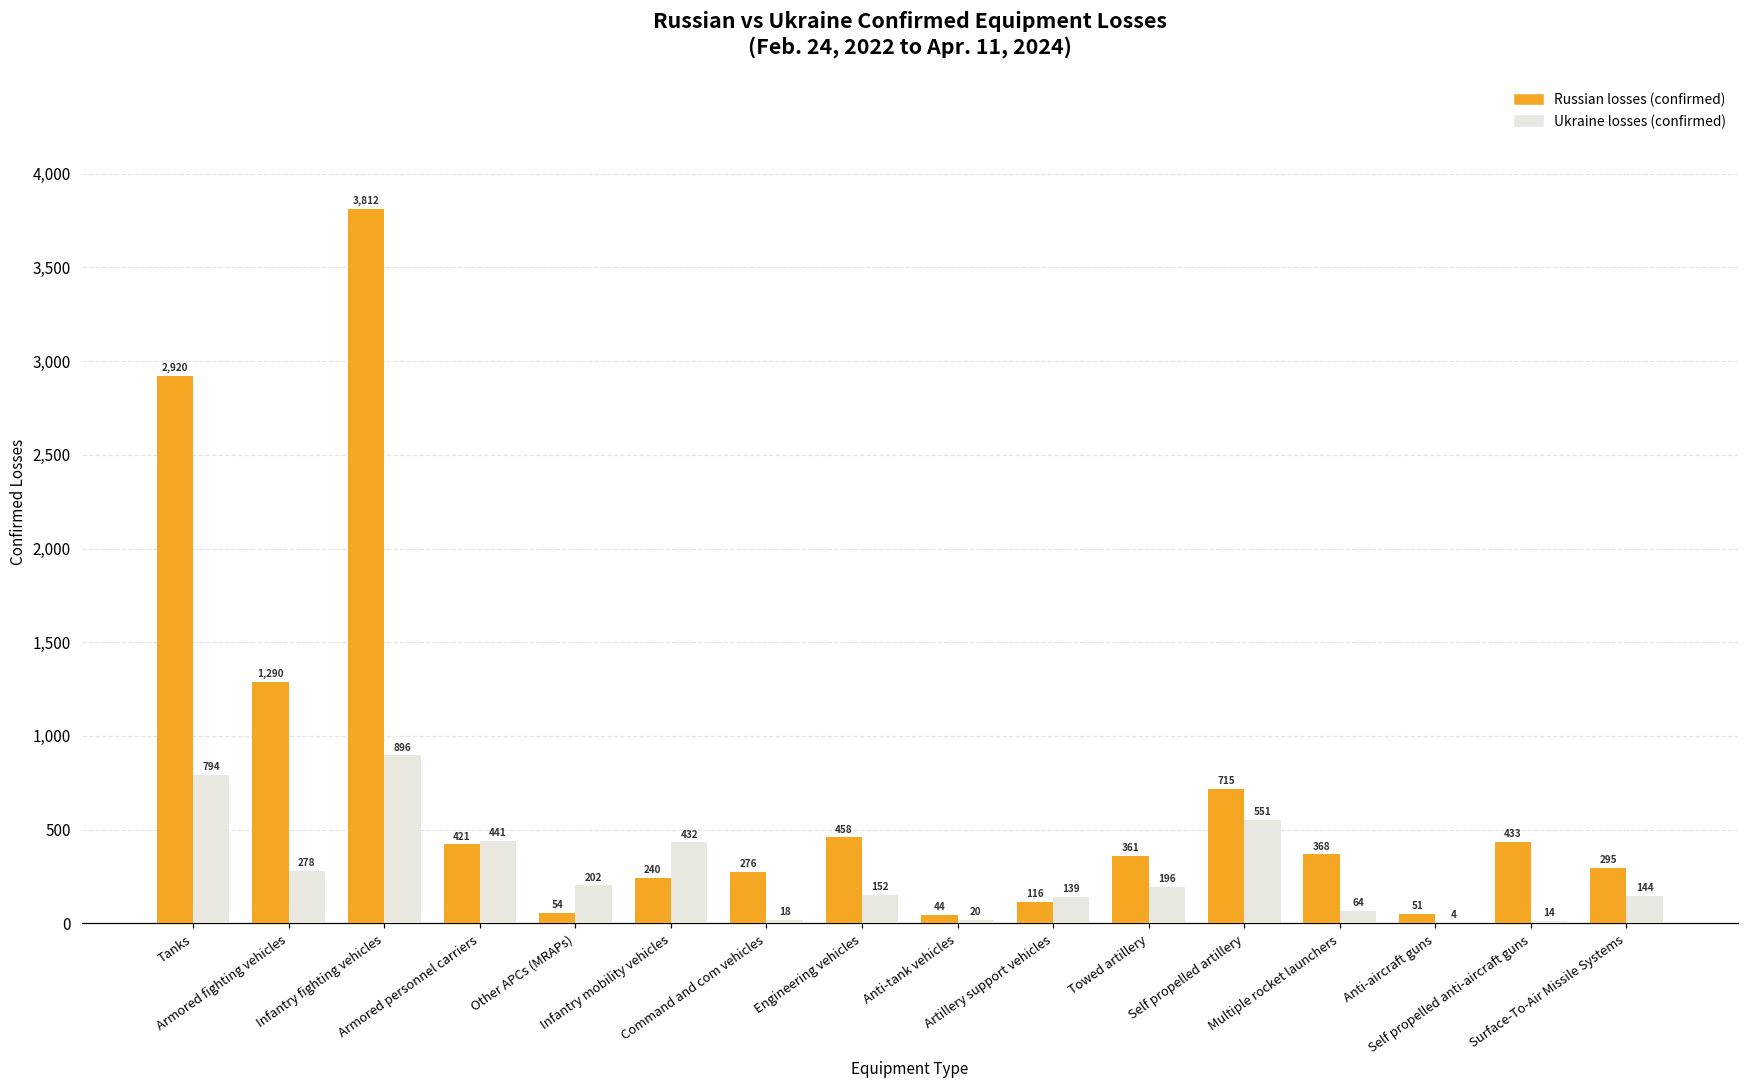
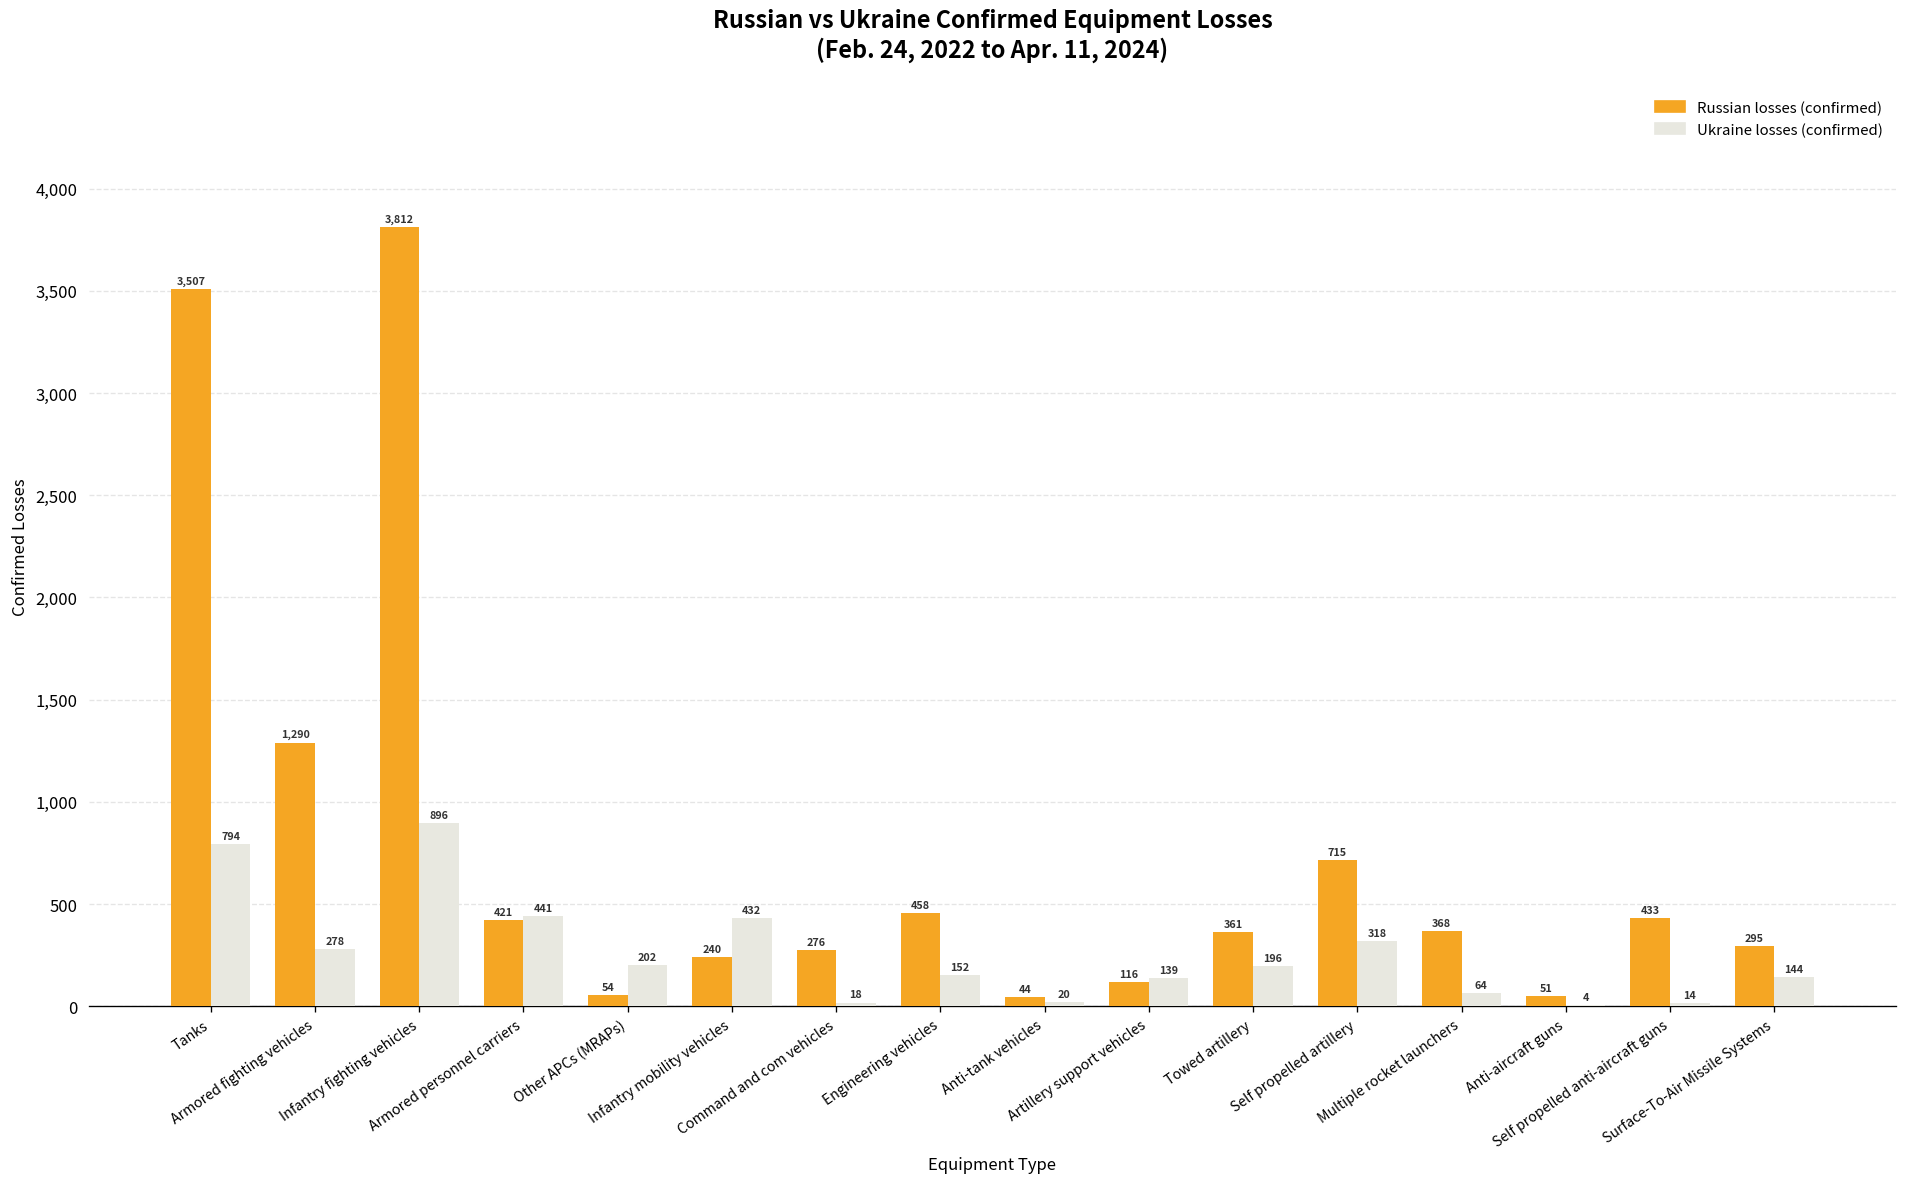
  {
    "Russian losses (confirmed)": {
-     "Tanks": "2,920",
+     "Tanks": "3,507",
      "Armored fighting vehicles": "1,290",
      "Infantry fighting vehicles": "3,812",
      "Armored personnel carriers": "421",
      "Other APCs (MRAPs)": "54",
      "Infantry mobility vehicles": "240",
      "Command and com vehicles": "276",
      "Engineering vehicles": "458",
      "Anti-tank vehicles": "44",
      "Artillery support vehicles": "116",
      "Towed artillery": "361",
      "Self propelled artillery": "715",
      "Multiple rocket launchers": "368",
      "Anti-aircraft guns": "51",
      "Self propelled anti-aircraft guns": "433",
      "Surface-To-Air Missile Systems": "295"
    },
    "Ukraine losses (confirmed)": {
      "Tanks": "794",
      "Armored fighting vehicles": "278",
      "Infantry fighting vehicles": "896",
      "Armored personnel carriers": "441",
      "Other APCs (MRAPs)": "202",
      "Infantry mobility vehicles": "432",
      "Command and com vehicles": "18",
      "Engineering vehicles": "152",
      "Anti-tank vehicles": "20",
      "Artillery support vehicles": "139",
      "Towed artillery": "196",
-     "Self propelled artillery": "551",
+     "Self propelled artillery": "318",
      "Multiple rocket launchers": "64",
      "Anti-aircraft guns": "4",
      "Self propelled anti-aircraft guns": "14",
      "Surface-To-Air Missile Systems": "144"
    }
  }
